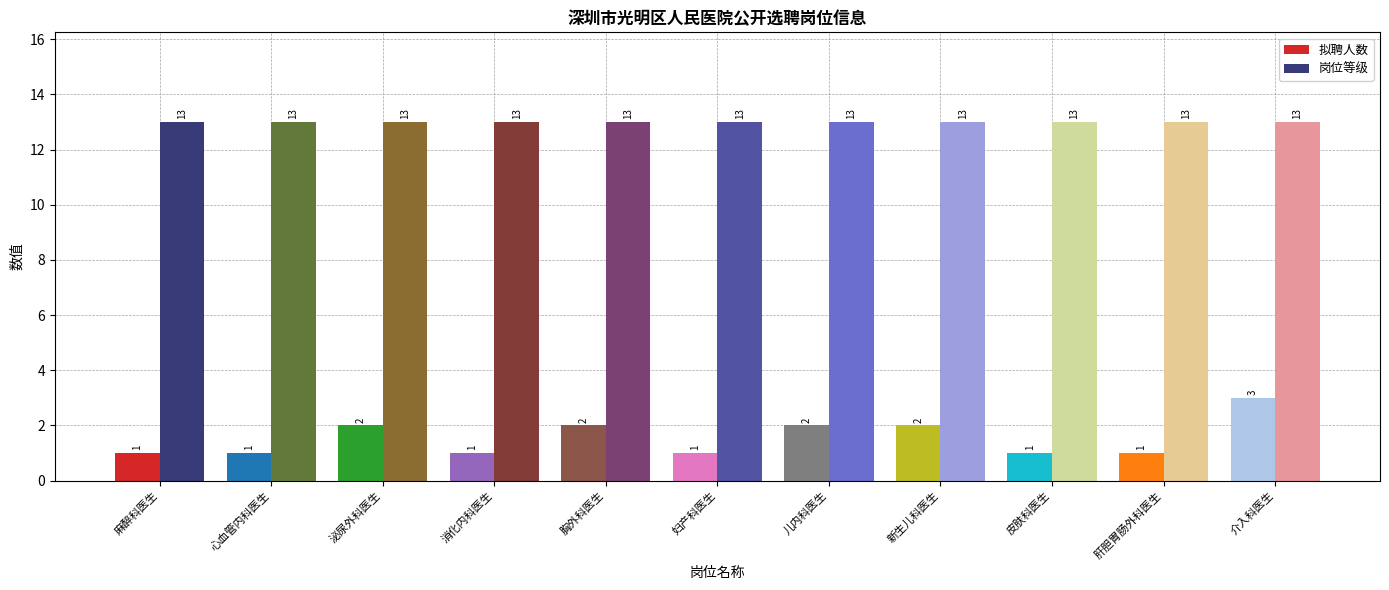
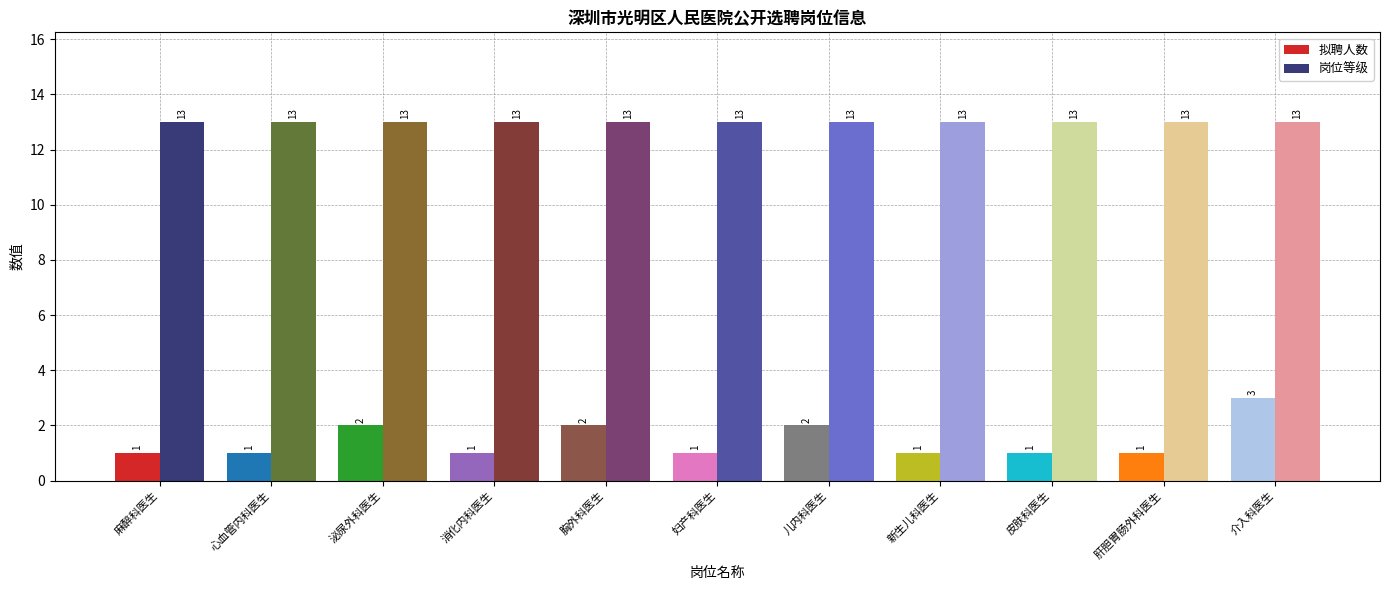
  {
    "拟聘人数": {
      "麻醉科医生": 1,
      "心血管内科医生": 1,
      "泌尿外科医生": 2,
      "消化内科医生": 1,
      "胸外科医生": 2,
      "妇产科医生": 1,
      "儿内科医生": 2,
-     "新生儿科医生": 2,
+     "新生儿科医生": 1,
      "皮肤科医生": 1,
      "肝胆胃肠外科医生": 1,
      "介入科医生": 3
    },
    "岗位等级": {
      "麻醉科医生": 13,
      "心血管内科医生": 13,
      "泌尿外科医生": 13,
      "消化内科医生": 13,
      "胸外科医生": 13,
      "妇产科医生": 13,
      "儿内科医生": 13,
      "新生儿科医生": 13,
      "皮肤科医生": 13,
      "肝胆胃肠外科医生": 13,
      "介入科医生": 13
    }
  }
